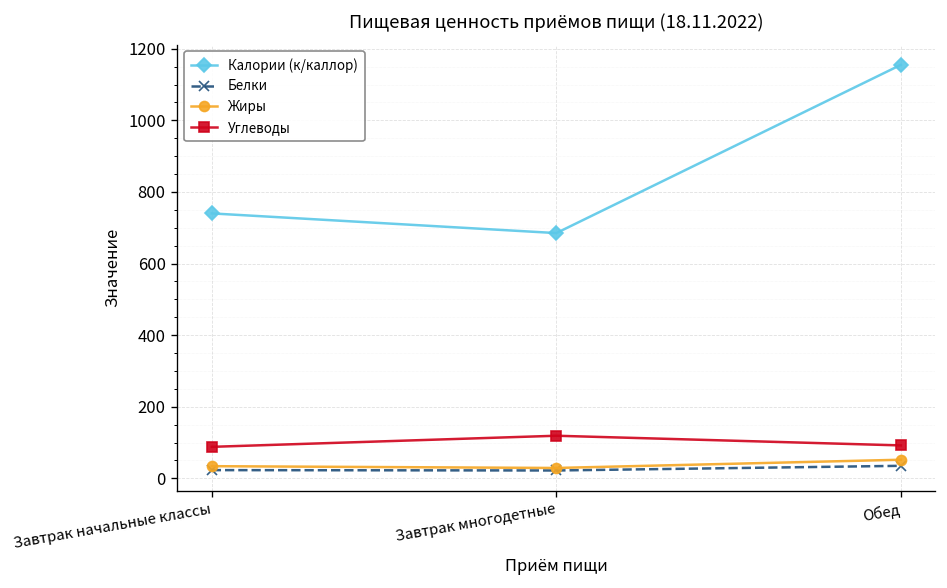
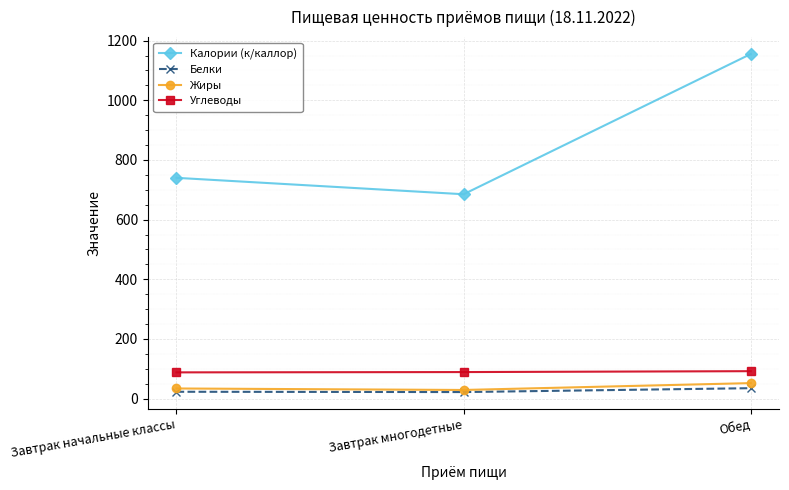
  {
    "Калории (к/каллор)": {
      "Завтрак начальные классы": 740,
      "Завтрак многодетные": 690,
      "Обед": 1160
    },
    "Белки": {
      "Завтрак начальные классы": 20,
      "Обед": 40
    },
    "Жиры": {
      "Завтрак начальные классы": 30,
      "Обед": 50
    },
    "Углеводы": {
      "Завтрак начальные классы": 90,
-     "Завтрак многодетные": 120,
+     "Завтрак многодетные": 90,
      "Обед": 90
    }
  }
